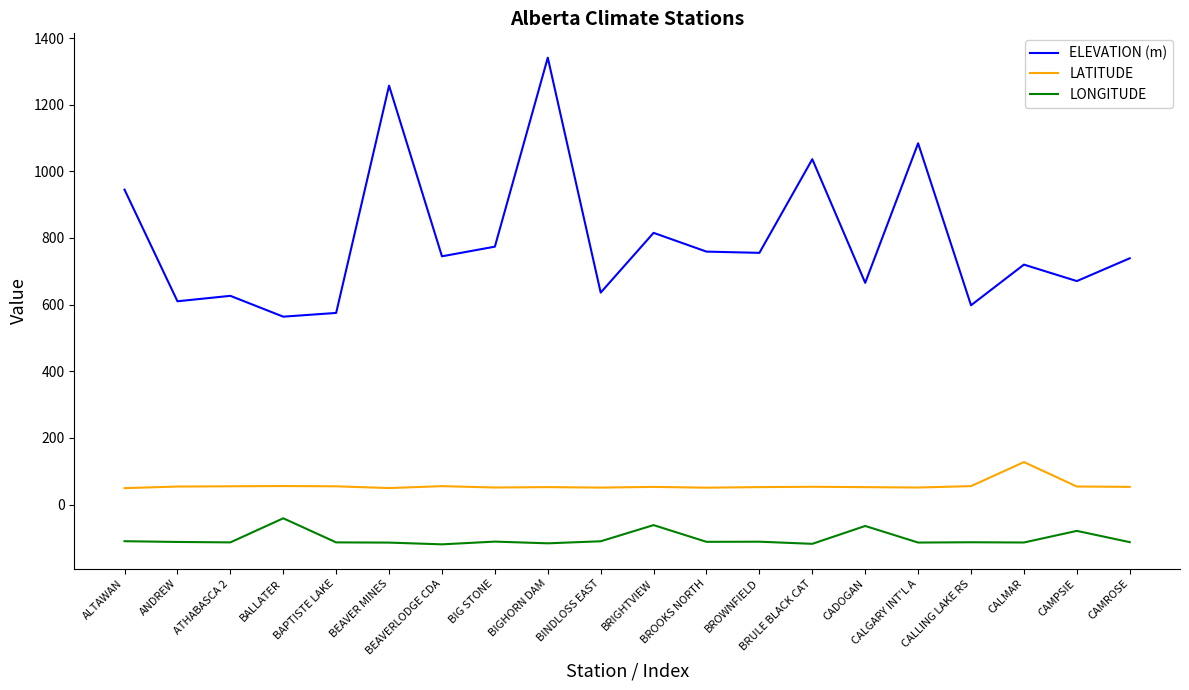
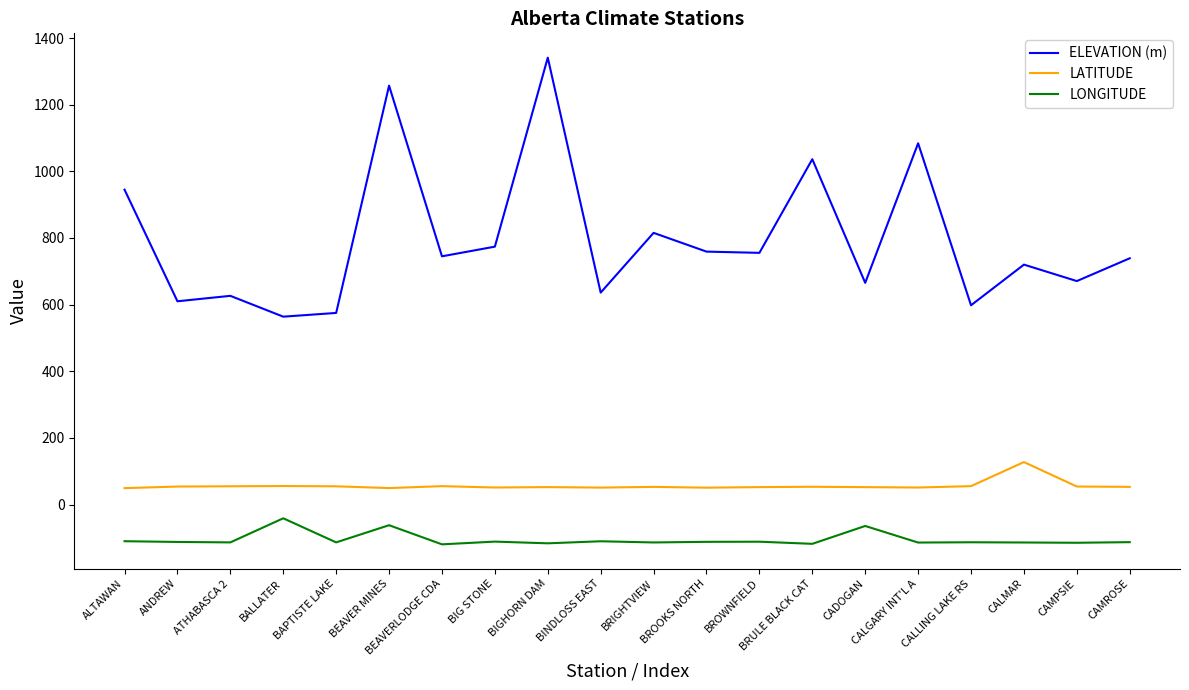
  {
    "ELEVATION (m)": {
      "ALTAWAN": 940,
      "ANDREW": 610,
      "ATHABASCA 2": 630,
      "BALLATER": 560,
      "BAPTISTE LAKE": 580,
      "BEAVER MINES": 1260,
      "BEAVERLODGE CDA": 740,
      "BIG STONE": 770,
      "BIGHORN DAM": 1340,
      "BINDLOSS EAST": 640,
      "BRIGHTVIEW": 820,
      "BROOKS NORTH": 760,
      "BROWNFIELD": 760,
      "BRULE BLACK CAT": 1040,
      "CADOGAN": 670,
      "CALGARY INT'L A": 1080,
      "CALLING LAKE RS": 600,
      "CALMAR": 720,
      "CAMPSIE": 670,
      "CAMROSE": 740
    },
    "LATITUDE": {
      "ALTAWAN": 50,
      "ANDREW": 50,
      "ATHABASCA 2": 50,
      "BALLATER": 60,
      "BAPTISTE LAKE": 50,
      "BEAVER MINES": 50,
      "BEAVERLODGE CDA": 60,
      "BIG STONE": 50,
      "BIGHORN DAM": 50,
      "BINDLOSS EAST": 50,
      "BRIGHTVIEW": 50,
      "BROOKS NORTH": 50,
      "BROWNFIELD": 50,
      "BRULE BLACK CAT": 50,
      "CADOGAN": 50,
      "CALGARY INT'L A": 50,
      "CALLING LAKE RS": 60,
      "CALMAR": 130,
      "CAMPSIE": 50,
      "CAMROSE": 50
    },
    "LONGITUDE": {
      "ALTAWAN": -110,
      "ANDREW": -110,
      "ATHABASCA 2": -110,
      "BALLATER": -40,
      "BAPTISTE LAKE": -110,
-     "BEAVER MINES": -110,
+     "BEAVER MINES": -60,
      "BEAVERLODGE CDA": -120,
      "BIG STONE": -110,
      "BIGHORN DAM": -120,
      "BINDLOSS EAST": -110,
-     "BRIGHTVIEW": -60,
+     "BRIGHTVIEW": -110,
      "BROOKS NORTH": -110,
      "BROWNFIELD": -110,
      "BRULE BLACK CAT": -120,
      "CADOGAN": -60,
      "CALGARY INT'L A": -110,
      "CALLING LAKE RS": -110,
      "CALMAR": -110,
-     "CAMPSIE": -80,
+     "CAMPSIE": -110,
      "CAMROSE": -110
    }
  }
